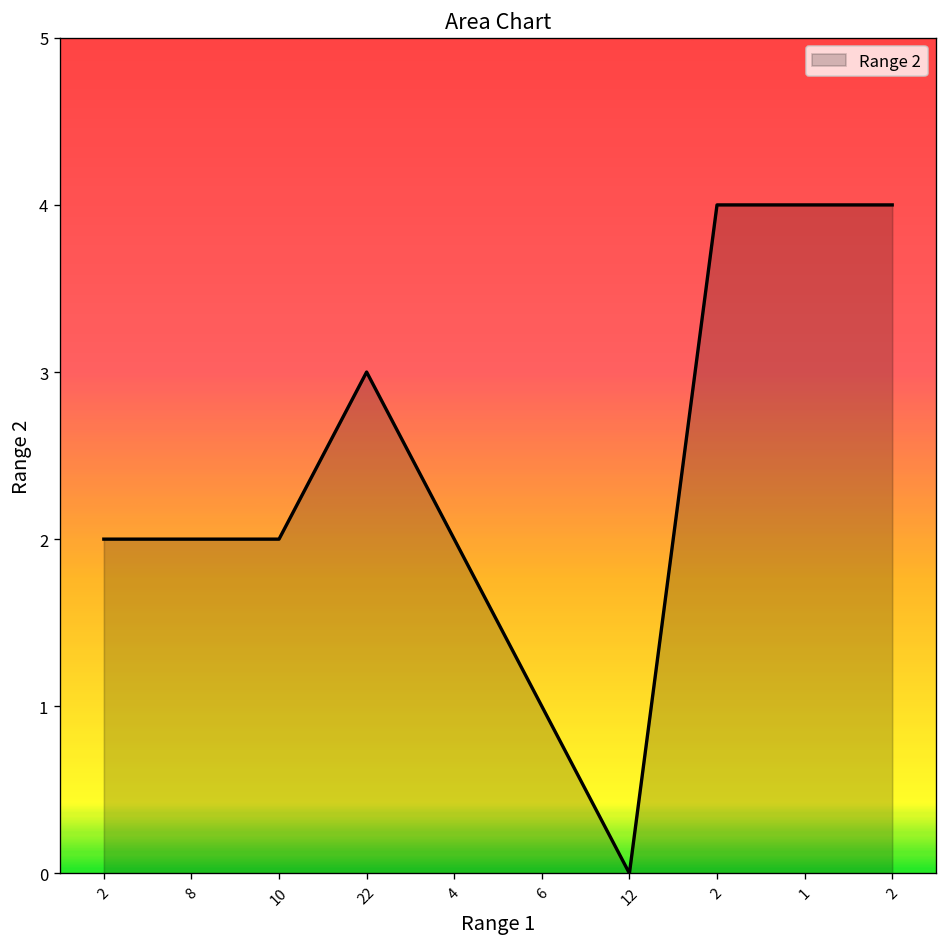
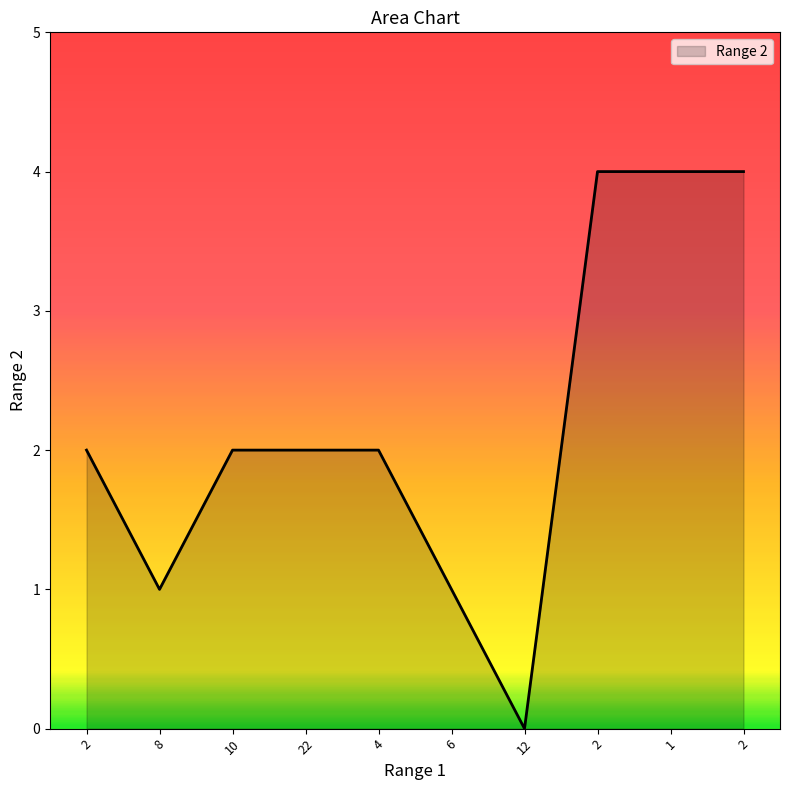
  {
-   "8": 2,
+   "8": 1,
    "10": 2,
-   "22": 3,
+   "22": 2,
    "4": 2,
    "6": 1,
    "12": 0,
    "1": 4
  }
